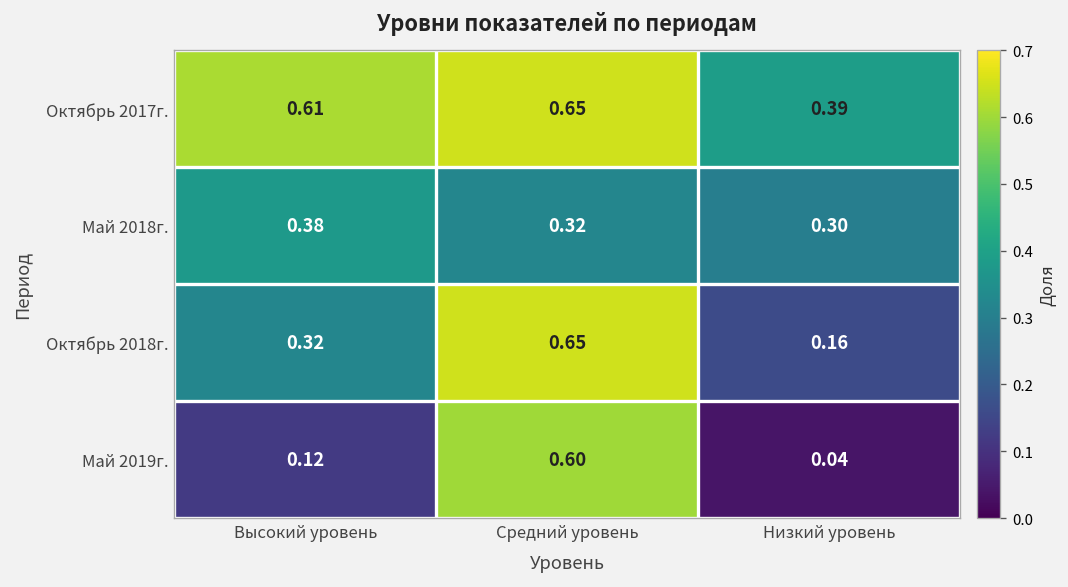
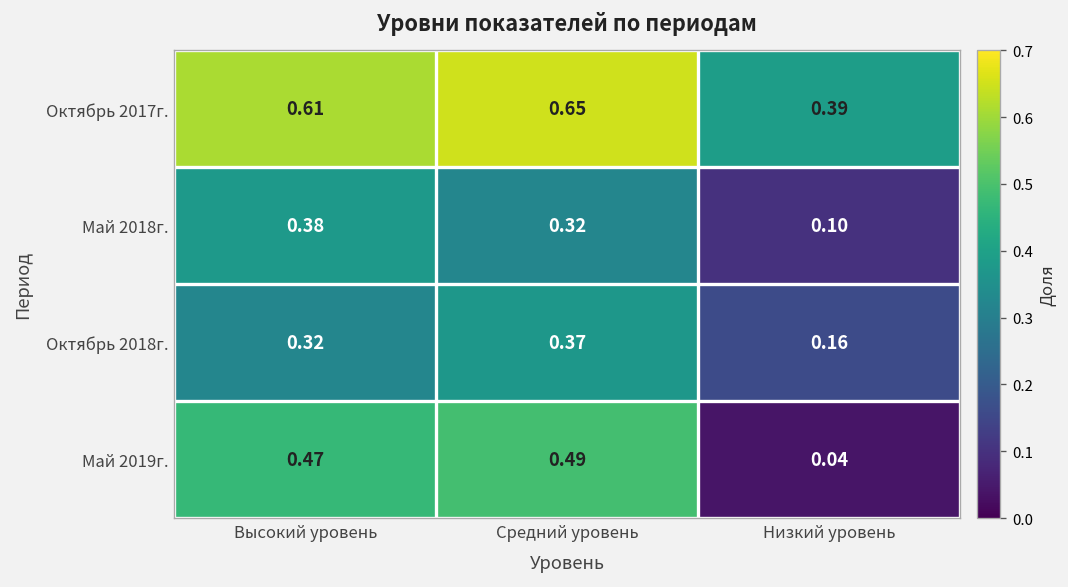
  {
    "Октябрь 2017г.": {
      "Высокий уровень": 0.61,
      "Средний уровень": 0.65,
      "Низкий уровень": 0.39
    },
    "Май 2018г.": {
      "Высокий уровень": 0.38,
      "Средний уровень": 0.32,
-     "Низкий уровень": 0.30
+     "Низкий уровень": 0.10
    },
    "Октябрь 2018г.": {
      "Высокий уровень": 0.32,
-     "Средний уровень": 0.65,
+     "Средний уровень": 0.37,
      "Низкий уровень": 0.16
    },
    "Май 2019г.": {
-     "Высокий уровень": 0.12,
-     "Средний уровень": 0.60,
+     "Высокий уровень": 0.47,
+     "Средний уровень": 0.49,
      "Низкий уровень": 0.04
    }
  }
